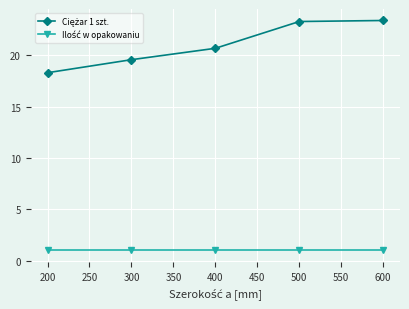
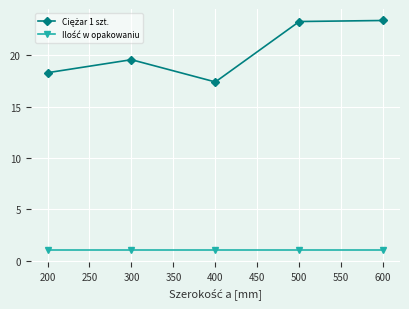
  {
    "Ciężar 1 szt.": {
      "200": 18.3,
      "300": 19.6,
-     "400": 20.7,
+     "400": 17.4,
      "500": 23.3,
      "600": 23.4
    },
    "Ilość w opakowaniu": {
      "200": 1.0,
      "300": 1.0,
      "400": 1.0,
      "500": 1.0,
      "600": 1.0
    }
  }
